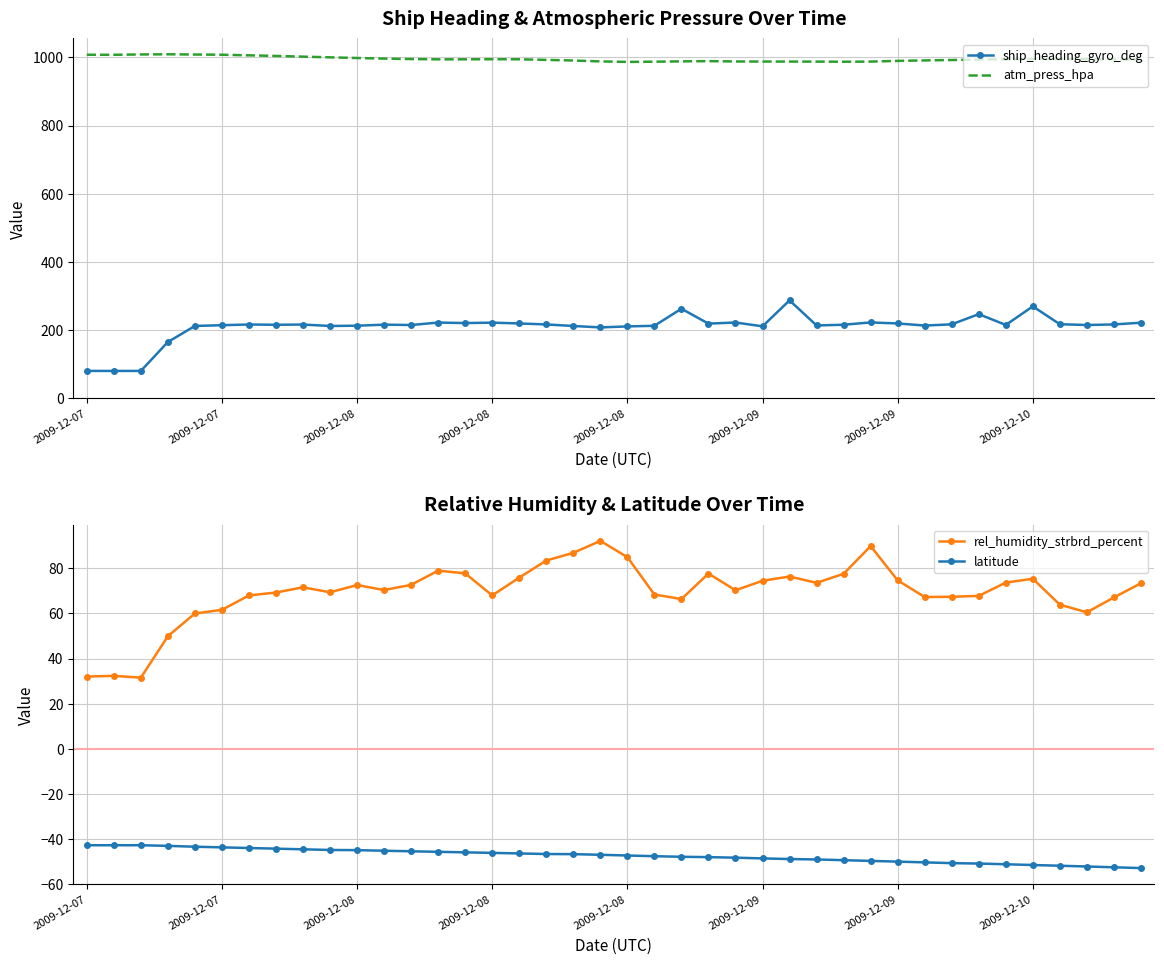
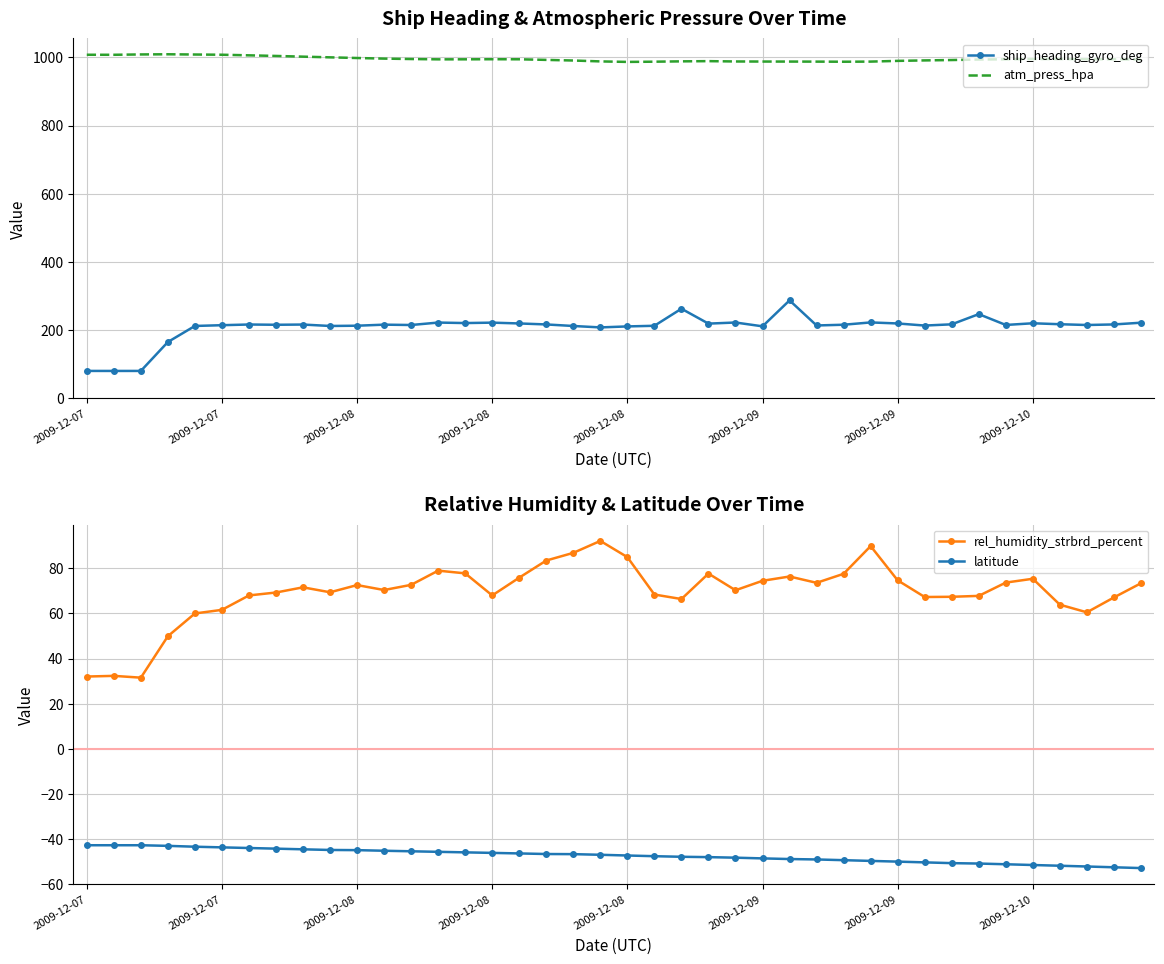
  {
    "Ship Heading & Atmospheric Pressure Over Time": {
      "ship_heading_gyro_deg": {
-       "2009-12-10": 270
+       "2009-12-10": 220
      }
    },
    "Relative Humidity & Latitude Over Time": {
      "rel_humidity_strbrd_percent": {
        "2009-12-10": 75
      },
      "latitude": {
        "2009-12-10": -52
      }
    }
  }
